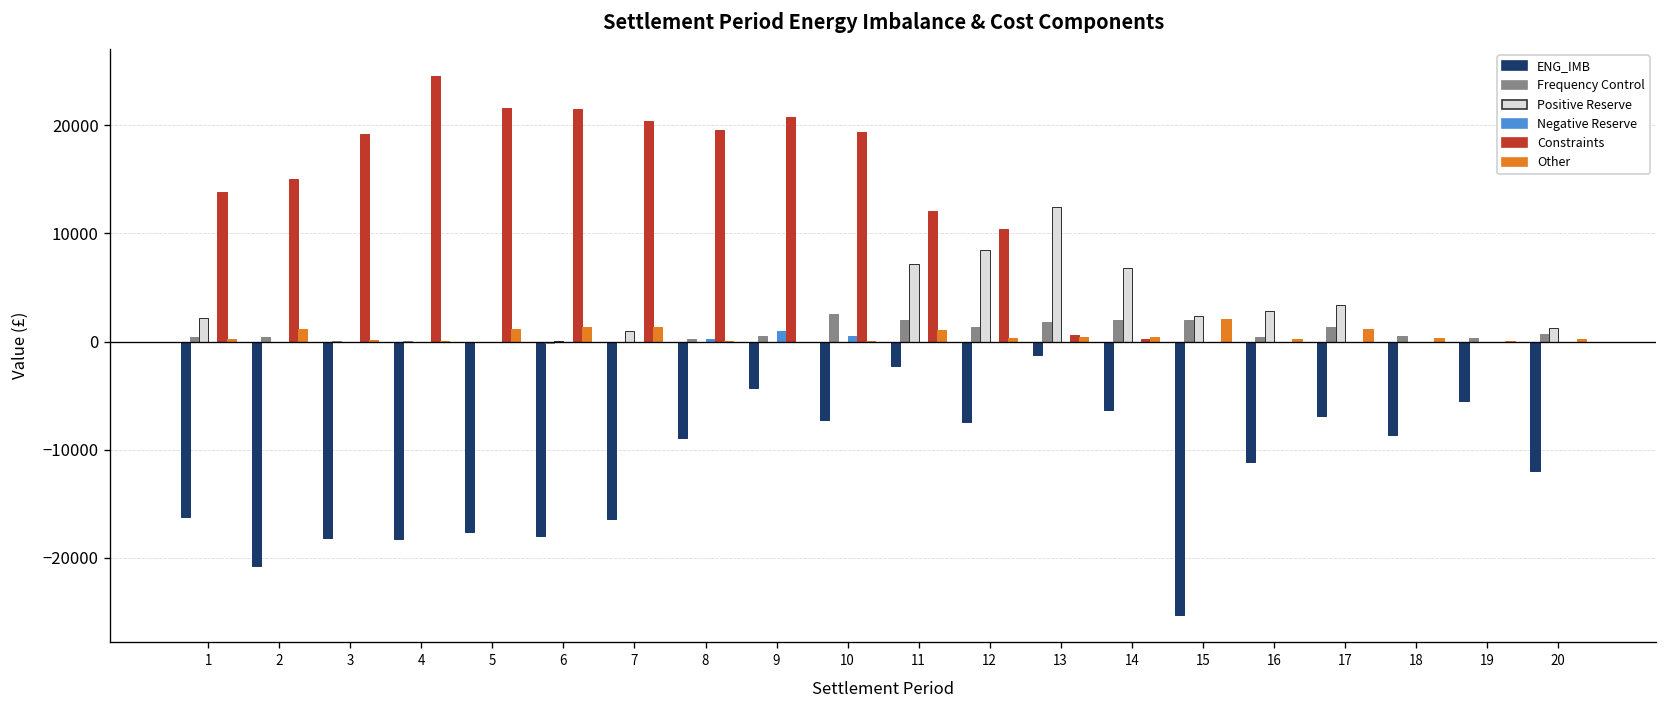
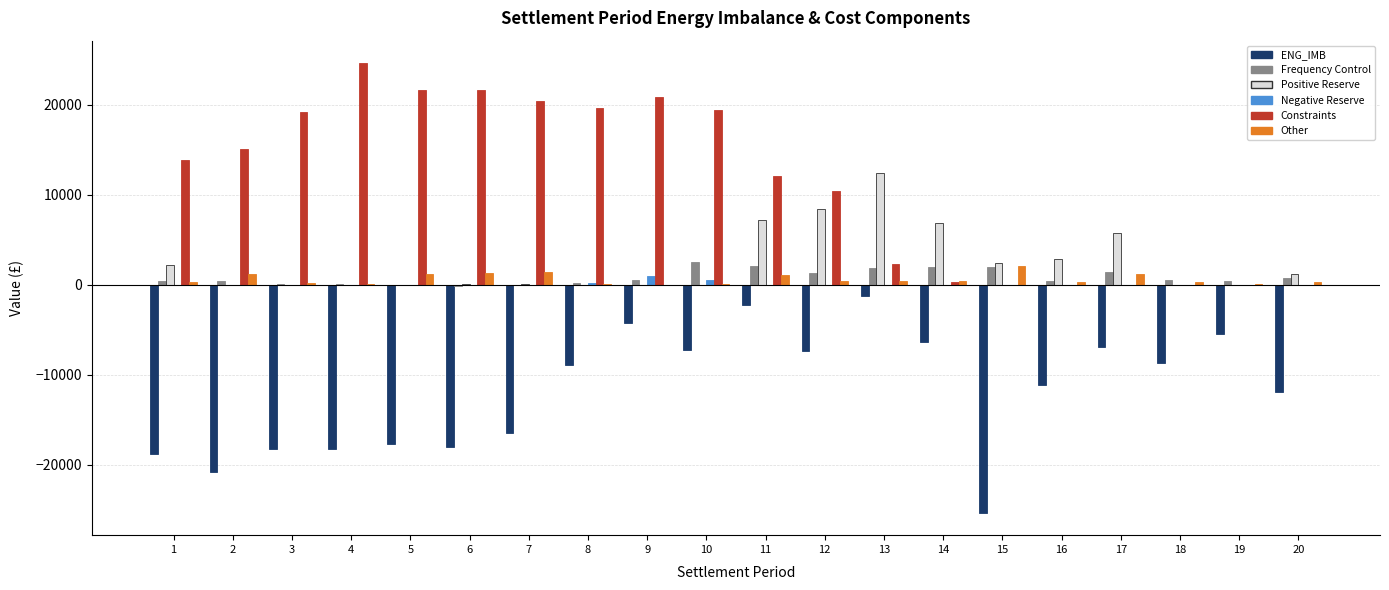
  {
    "ENG_IMB": {
-     "1": -16000,
+     "1": -19000,
      "2": -21000,
      "3": -18000,
      "4": -18000,
      "5": -18000,
      "6": -18000,
      "7": -16000,
      "8": -9000,
      "9": -4000,
      "10": -7000,
      "11": -2000,
      "12": -7000,
      "13": -1000,
      "14": -6000,
      "15": -25000,
      "16": -11000,
      "17": -7000,
      "18": -9000,
      "19": -5000,
      "20": -12000
    },
    "Frequency Control": {
      "1": 0,
      "2": 0,
      "9": 0,
      "10": 3000,
      "11": 2000,
      "12": 1000,
      "13": 2000,
      "14": 2000,
      "15": 2000,
      "16": 0,
      "17": 1000,
      "18": 0,
      "19": 0,
      "20": 1000
    },
    "Positive Reserve": {
      "1": 2000,
      "2": 0,
      "3": 0,
      "4": 0,
      "5": 0,
-     "7": 1000,
+     "7": 0,
      "8": 0,
      "9": 0,
      "10": 0,
      "11": 7000,
      "12": 8000,
      "13": 12000,
      "14": 7000,
      "15": 2000,
      "16": 3000,
-     "17": 3000,
+     "17": 6000,
      "18": 0,
      "19": 0,
      "20": 1000
    },
    "Negative Reserve": {
      "1": 0,
      "2": 0,
      "3": 0,
      "4": 0,
      "5": 0,
      "6": 0,
      "7": 0,
      "9": 1000,
      "10": 0,
      "11": 0,
      "12": 0,
      "13": 0,
      "14": 0,
      "15": 0,
      "16": 0,
      "17": 0,
      "18": 0,
      "19": 0,
      "20": 0
    },
    "Constraints": {
      "1": 14000,
      "2": 15000,
      "3": 19000,
      "4": 25000,
      "5": 22000,
      "6": 22000,
      "7": 20000,
      "8": 20000,
      "9": 21000,
      "10": 19000,
      "11": 12000,
      "12": 10000,
-     "13": 1000,
+     "13": 2000,
      "15": 0,
      "16": 0,
      "17": 0,
      "18": 0,
      "19": 0,
      "20": 0
    },
    "Other": {
      "2": 1000,
      "5": 1000,
      "6": 1000,
      "7": 1000,
      "9": 0,
      "11": 1000,
      "12": 0,
      "13": 0,
      "14": 0,
      "15": 2000,
      "17": 1000,
      "18": 0
    }
  }
